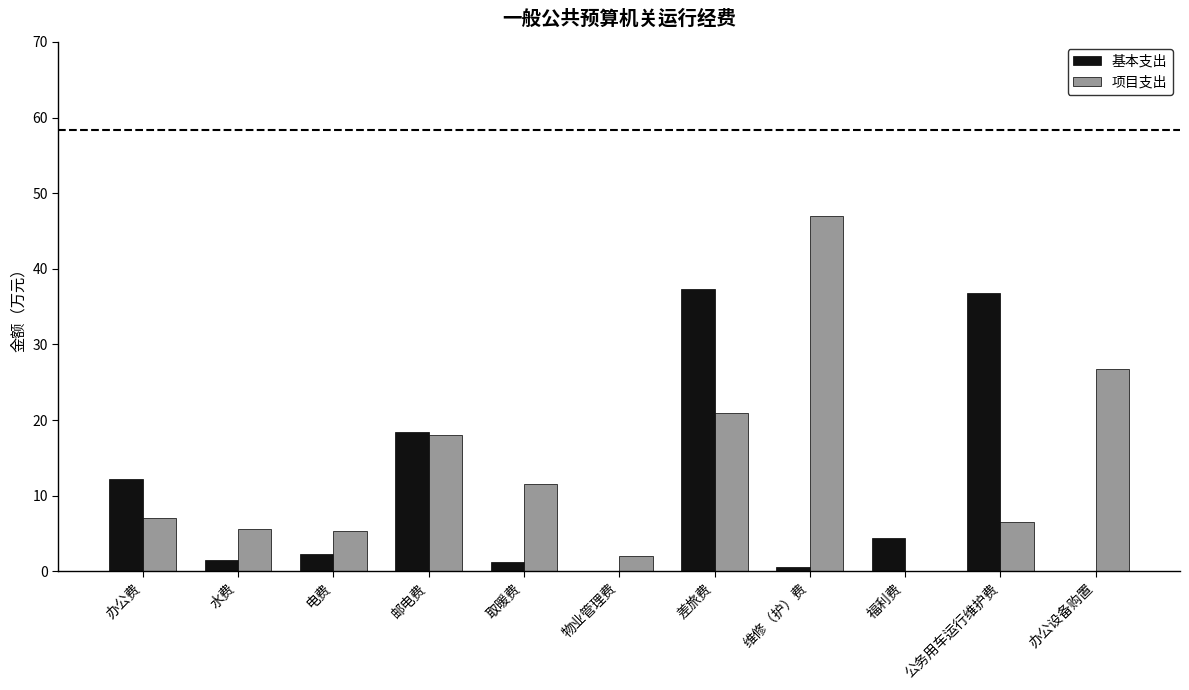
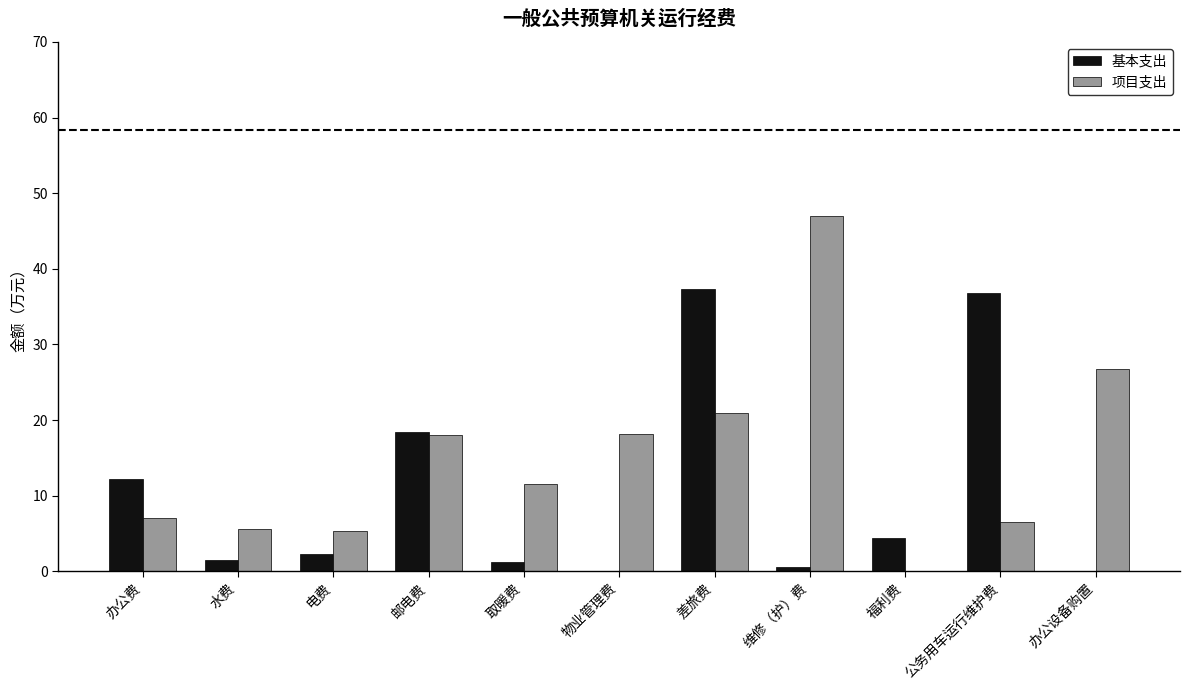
  {
    "基本支出": {
      "办公费": 12,
      "水费": 2,
      "电费": 2,
      "邮电费": 18,
      "取暖费": 1,
      "物业管理费": 0,
      "差旅费": 37,
      "维修（护）费": 1,
      "福利费": 4,
      "公务用车运行维护费": 37,
      "办公设备购置": 0
    },
    "项目支出": {
      "办公费": 7,
      "水费": 6,
      "电费": 5,
      "邮电费": 18,
      "取暖费": 12,
-     "物业管理费": 2,
+     "物业管理费": 18,
      "差旅费": 21,
      "维修（护）费": 47,
      "福利费": 0,
      "公务用车运行维护费": 7,
      "办公设备购置": 27
    }
  }
